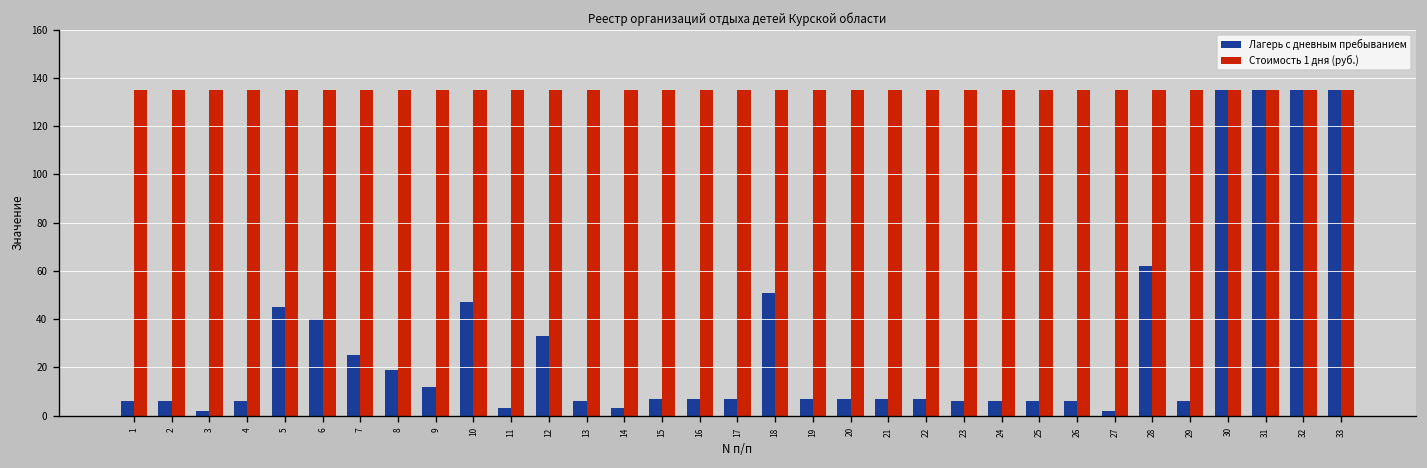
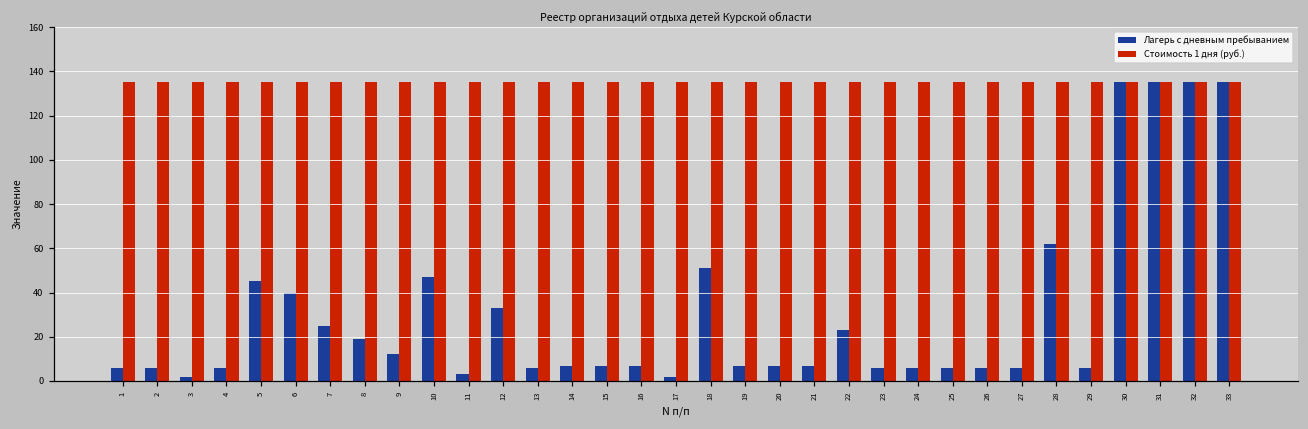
  {
    "Лагерь с дневным пребыванием": {
      "1": 6,
      "2": 6,
      "3": 2,
      "4": 6,
      "5": 45,
      "6": 40,
      "7": 25,
      "8": 19,
      "9": 12,
      "10": 47,
      "11": 3,
      "12": 33,
      "13": 6,
-     "14": 3,
+     "14": 7,
      "15": 7,
      "16": 7,
-     "17": 7,
+     "17": 2,
      "18": 51,
      "19": 7,
      "20": 7,
      "21": 7,
-     "22": 7,
+     "22": 23,
      "23": 6,
      "24": 6,
      "25": 6,
      "26": 6,
-     "27": 2,
+     "27": 6,
      "28": 62,
      "29": 6,
      "30": 135,
      "31": 135,
      "32": 135,
      "33": 135
    },
    "Стоимость 1 дня (руб.)": {
      "1": 135,
      "2": 135,
      "3": 135,
      "4": 135,
      "5": 135,
      "6": 135,
      "7": 135,
      "8": 135,
      "9": 135,
      "10": 135,
      "11": 135,
      "12": 135,
      "13": 135,
      "14": 135,
      "15": 135,
      "16": 135,
      "17": 135,
      "18": 135,
      "19": 135,
      "20": 135,
      "21": 135,
      "22": 135,
      "23": 135,
      "24": 135,
      "25": 135,
      "26": 135,
      "27": 135,
      "28": 135,
      "29": 135,
      "30": 135,
      "31": 135,
      "32": 135,
      "33": 135
    }
  }
